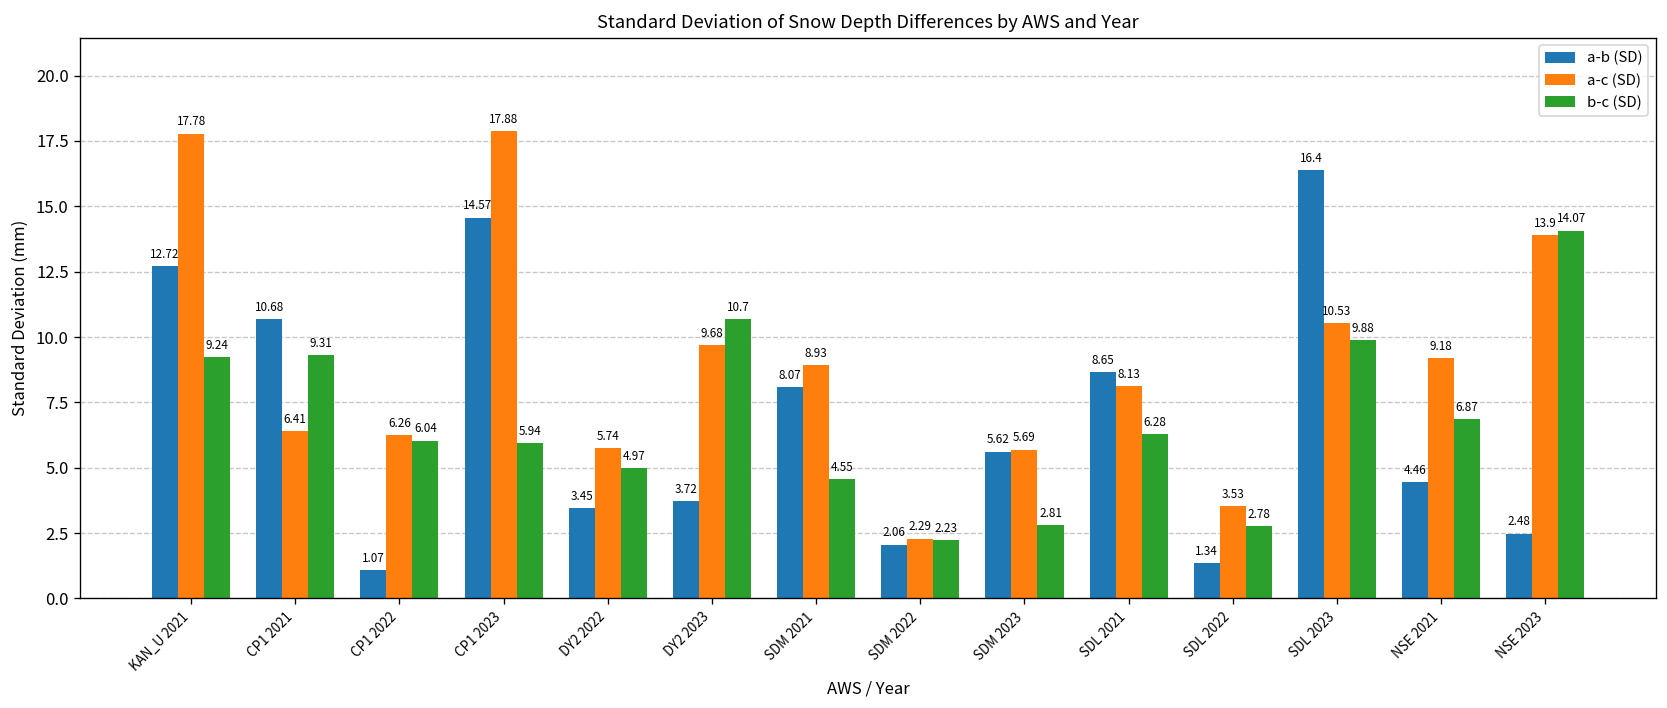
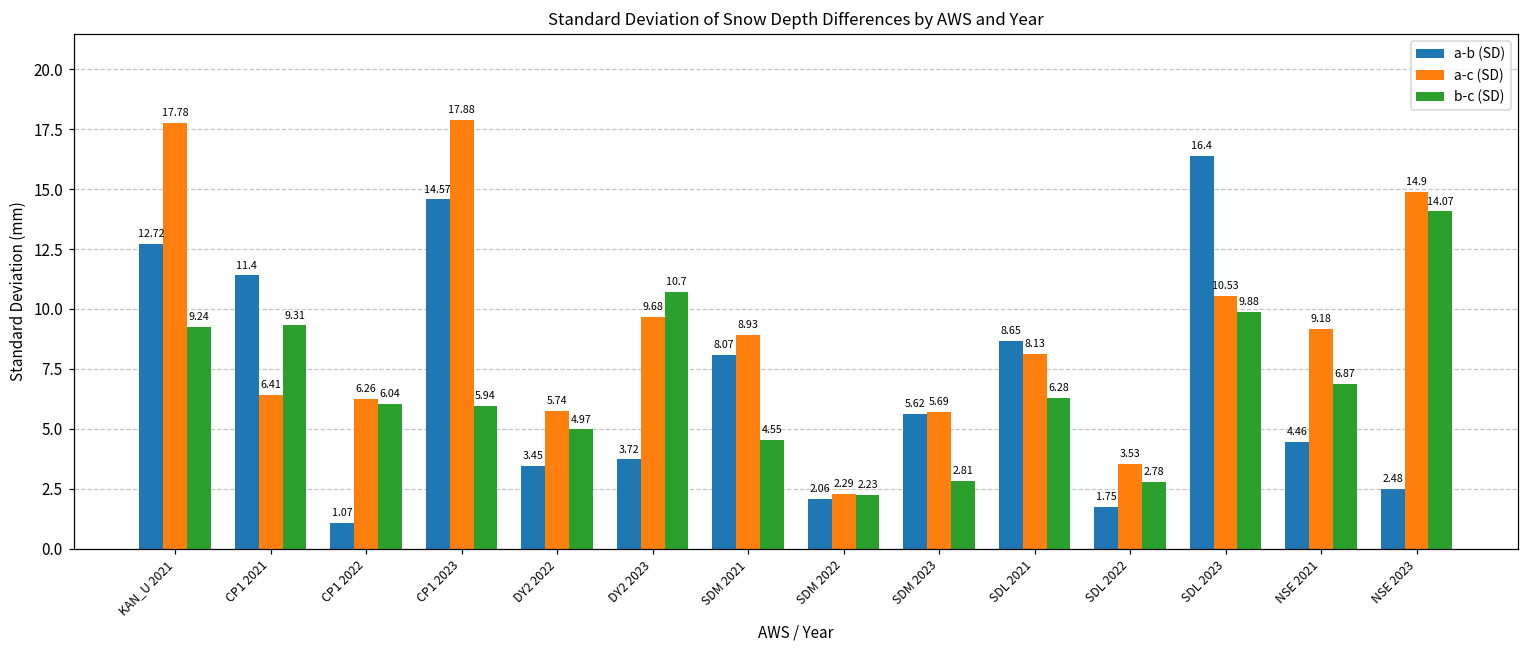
  {
    "a-b (SD)": {
      "KAN_U 2021": 12.72,
-     "CP1 2021": 10.68,
+     "CP1 2021": 11.4,
      "CP1 2022": 1.07,
      "CP1 2023": 14.57,
      "DY2 2022": 3.45,
      "DY2 2023": 3.72,
      "SDM 2021": 8.07,
      "SDM 2022": 2.06,
      "SDM 2023": 5.62,
      "SDL 2021": 8.65,
-     "SDL 2022": 1.34,
+     "SDL 2022": 1.75,
      "SDL 2023": 16.4,
      "NSE 2021": 4.46,
      "NSE 2023": 2.48
    },
    "a-c (SD)": {
      "KAN_U 2021": 17.78,
      "CP1 2021": 6.41,
      "CP1 2022": 6.26,
      "CP1 2023": 17.88,
      "DY2 2022": 5.74,
      "DY2 2023": 9.68,
      "SDM 2021": 8.93,
      "SDM 2022": 2.29,
      "SDM 2023": 5.69,
      "SDL 2021": 8.13,
      "SDL 2022": 3.53,
      "SDL 2023": 10.53,
      "NSE 2021": 9.18,
-     "NSE 2023": 13.9
+     "NSE 2023": 14.9
    },
    "b-c (SD)": {
      "KAN_U 2021": 9.24,
      "CP1 2021": 9.31,
      "CP1 2022": 6.04,
      "CP1 2023": 5.94,
      "DY2 2022": 4.97,
      "DY2 2023": 10.7,
      "SDM 2021": 4.55,
      "SDM 2022": 2.23,
      "SDM 2023": 2.81,
      "SDL 2021": 6.28,
      "SDL 2022": 2.78,
      "SDL 2023": 9.88,
      "NSE 2021": 6.87,
      "NSE 2023": 14.07
    }
  }
